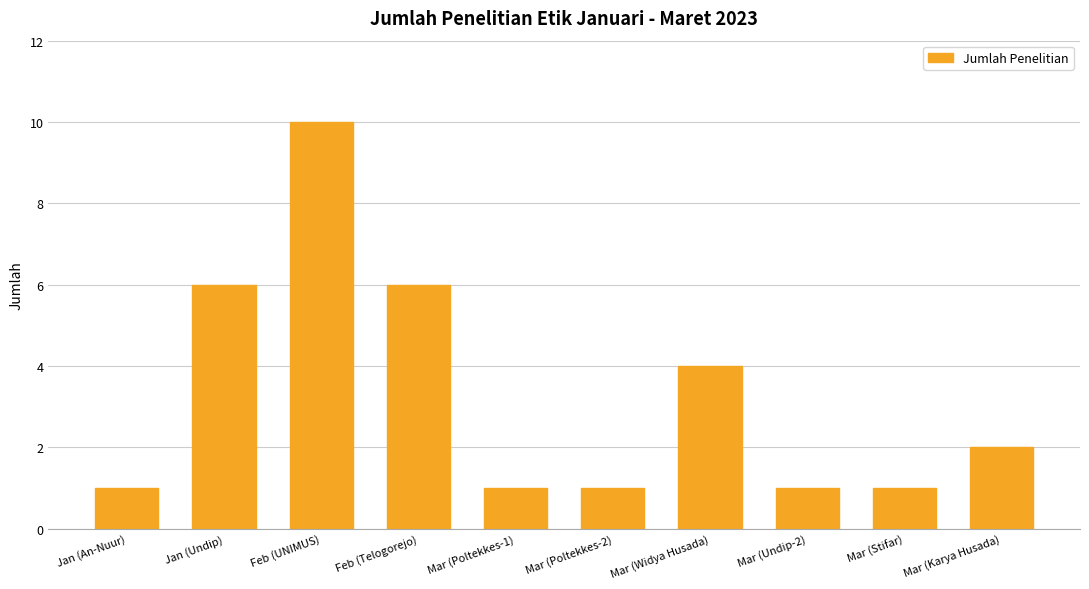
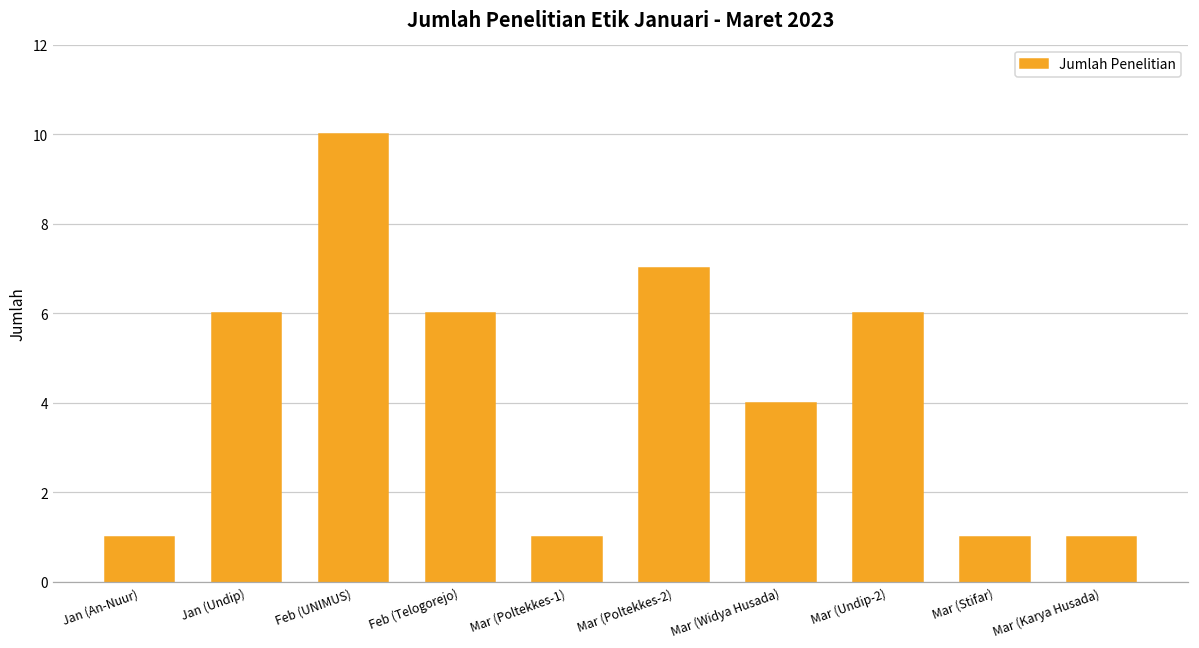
  {
    "Jan (An-Nuur)": 1,
    "Jan (Undip)": 6,
    "Feb (UNIMUS)": 10,
    "Feb (Telogorejo)": 6,
    "Mar (Poltekkes-1)": 1,
-   "Mar (Poltekkes-2)": 1,
+   "Mar (Poltekkes-2)": 7,
    "Mar (Widya Husada)": 4,
-   "Mar (Undip-2)": 1,
+   "Mar (Undip-2)": 6,
    "Mar (Stifar)": 1,
-   "Mar (Karya Husada)": 2
+   "Mar (Karya Husada)": 1
  }
